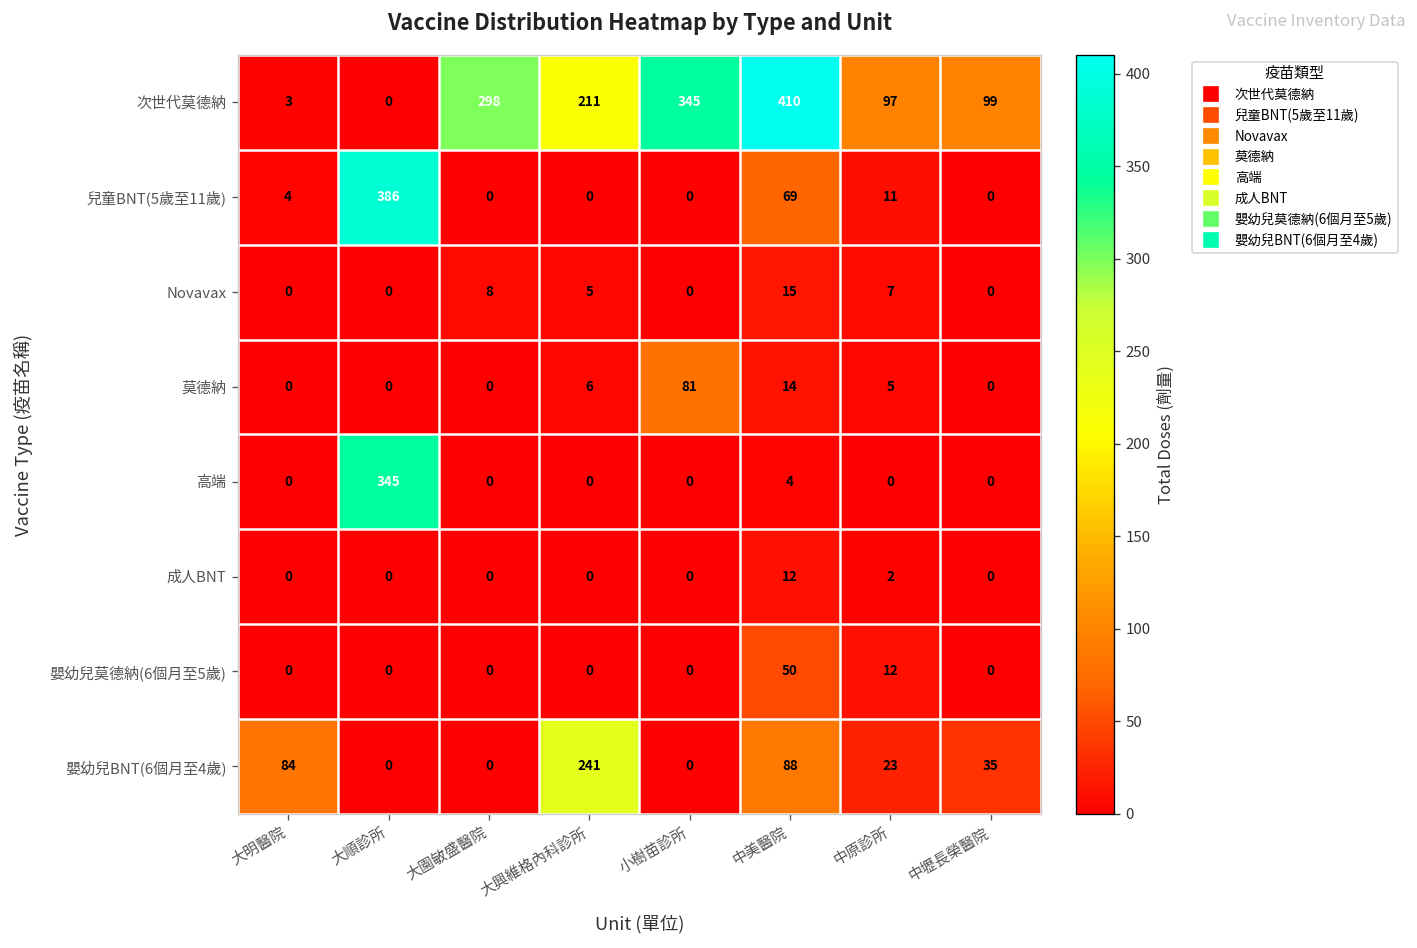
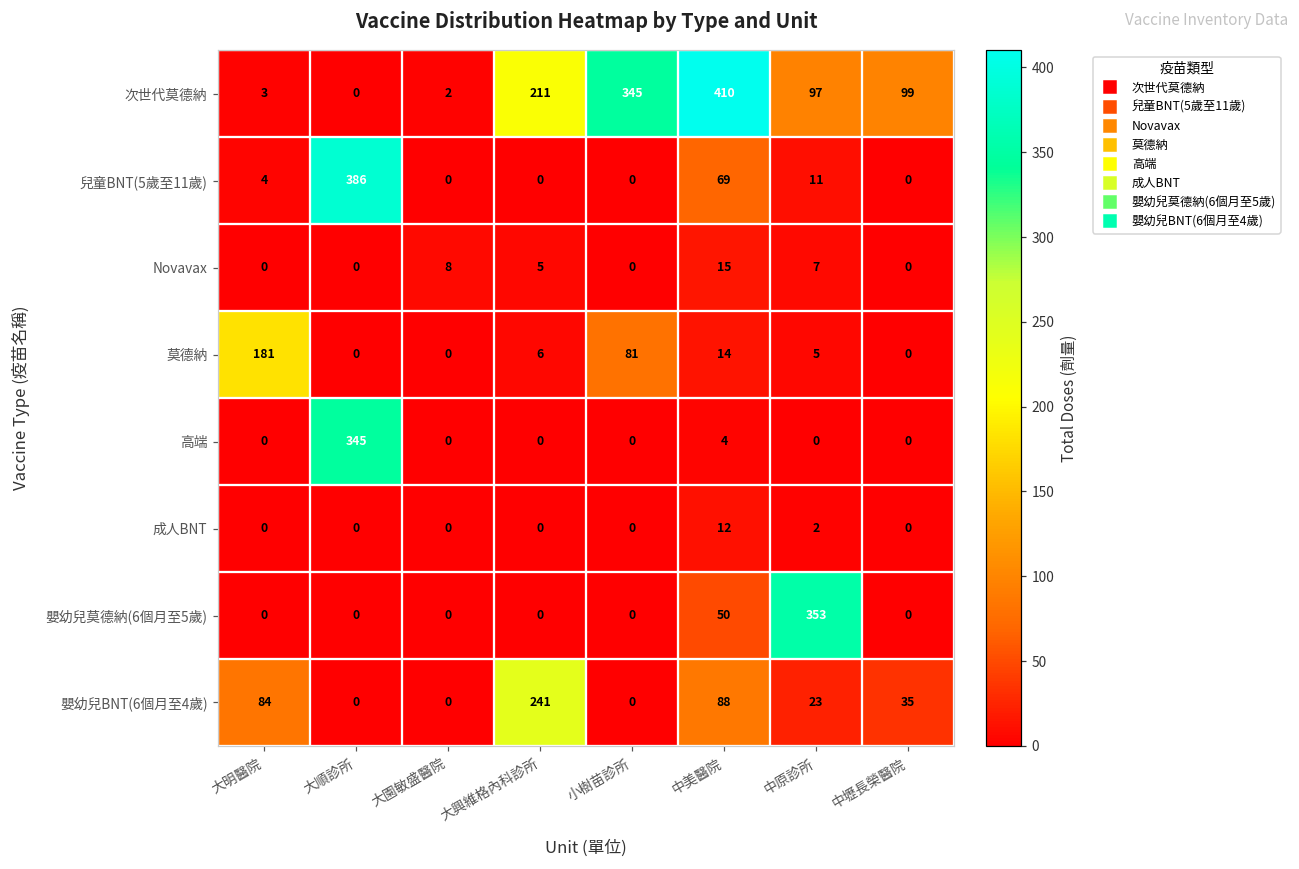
  {
    "次世代莫德納": {
      "大明醫院": 3,
      "大順診所": 0,
-     "大園敏盛醫院": 298,
+     "大園敏盛醫院": 2,
      "大興維格內科診所": 211,
      "小樹苗診所": 345,
      "中美醫院": 410,
      "中原診所": 97,
      "中壢長榮醫院": 99
    },
    "兒童BNT(5歲至11歲)": {
      "大明醫院": 4,
      "大順診所": 386,
      "大園敏盛醫院": 0,
      "大興維格內科診所": 0,
      "小樹苗診所": 0,
      "中美醫院": 69,
      "中原診所": 11,
      "中壢長榮醫院": 0
    },
    "Novavax": {
      "大明醫院": 0,
      "大順診所": 0,
      "大園敏盛醫院": 8,
      "大興維格內科診所": 5,
      "小樹苗診所": 0,
      "中美醫院": 15,
      "中原診所": 7,
      "中壢長榮醫院": 0
    },
    "莫德納": {
-     "大明醫院": 0,
+     "大明醫院": 181,
      "大順診所": 0,
      "大園敏盛醫院": 0,
      "大興維格內科診所": 6,
      "小樹苗診所": 81,
      "中美醫院": 14,
      "中原診所": 5,
      "中壢長榮醫院": 0
    },
    "高端": {
      "大明醫院": 0,
      "大順診所": 345,
      "大園敏盛醫院": 0,
      "大興維格內科診所": 0,
      "小樹苗診所": 0,
      "中美醫院": 4,
      "中原診所": 0,
      "中壢長榮醫院": 0
    },
    "成人BNT": {
      "大明醫院": 0,
      "大順診所": 0,
      "大園敏盛醫院": 0,
      "大興維格內科診所": 0,
      "小樹苗診所": 0,
      "中美醫院": 12,
      "中原診所": 2,
      "中壢長榮醫院": 0
    },
    "嬰幼兒莫德納(6個月至5歲)": {
      "大明醫院": 0,
      "大順診所": 0,
      "大園敏盛醫院": 0,
      "大興維格內科診所": 0,
      "小樹苗診所": 0,
      "中美醫院": 50,
-     "中原診所": 12,
+     "中原診所": 353,
      "中壢長榮醫院": 0
    },
    "嬰幼兒BNT(6個月至4歲)": {
      "大明醫院": 84,
      "大順診所": 0,
      "大園敏盛醫院": 0,
      "大興維格內科診所": 241,
      "小樹苗診所": 0,
      "中美醫院": 88,
      "中原診所": 23,
      "中壢長榮醫院": 35
    }
  }
